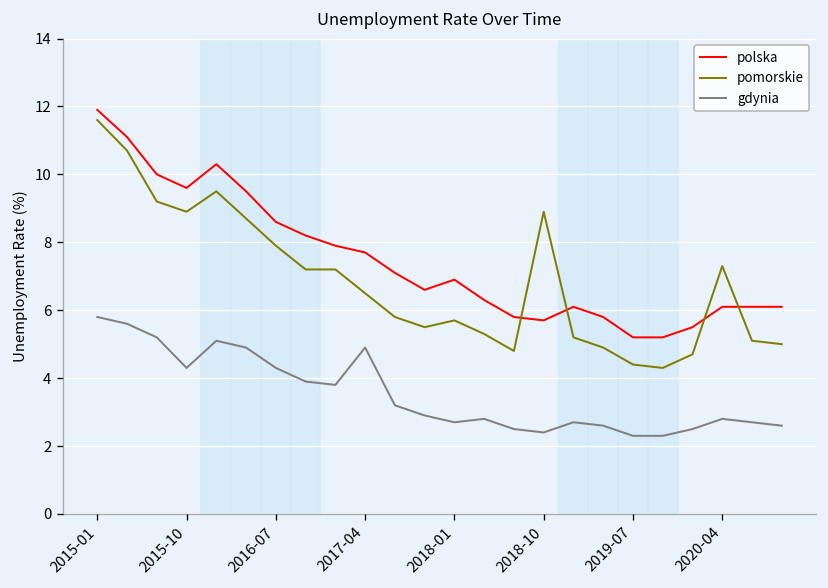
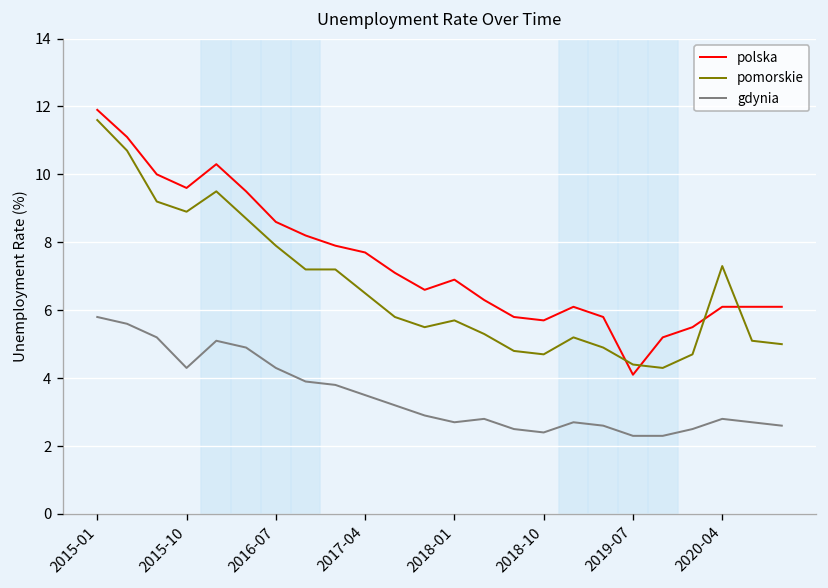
  {
    "polska": {
      "2015-01": 11.9,
      "2015-10": 9.6,
      "2016-07": 8.6,
      "2017-04": 7.7,
      "2018-01": 6.9,
      "2018-10": 5.7,
-     "2019-07": 5.2,
+     "2019-07": 4.1,
      "2020-04": 6.1
    },
    "pomorskie": {
      "2015-01": 11.6,
      "2015-10": 8.9,
      "2016-07": 7.9,
      "2017-04": 6.5,
      "2018-01": 5.7,
-     "2018-10": 8.9,
+     "2018-10": 4.7,
      "2019-07": 4.4,
      "2020-04": 7.3
    },
    "gdynia": {
      "2015-01": 5.8,
      "2015-10": 4.3,
      "2016-07": 4.3,
-     "2017-04": 4.9,
+     "2017-04": 3.5,
      "2018-01": 2.7,
      "2018-10": 2.4,
      "2019-07": 2.3,
      "2020-04": 2.8
    }
  }
